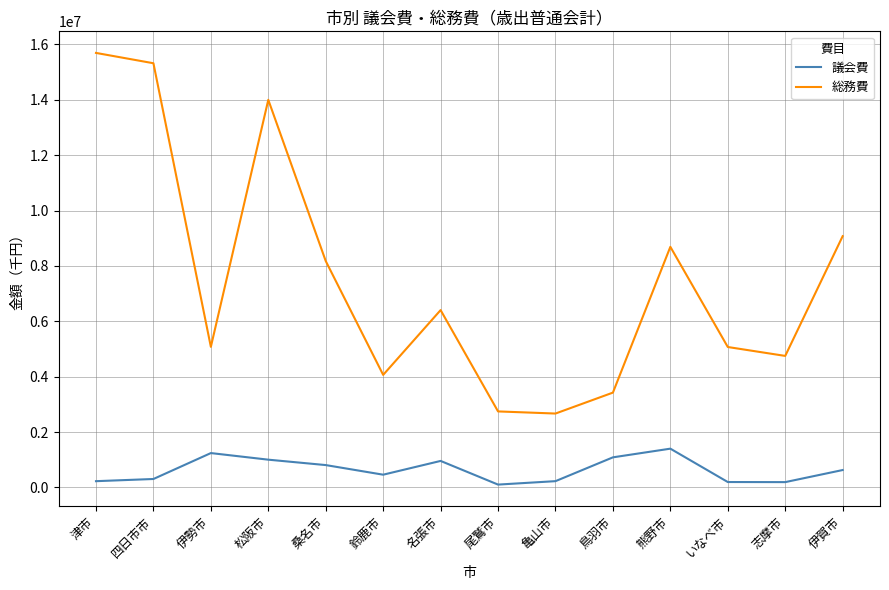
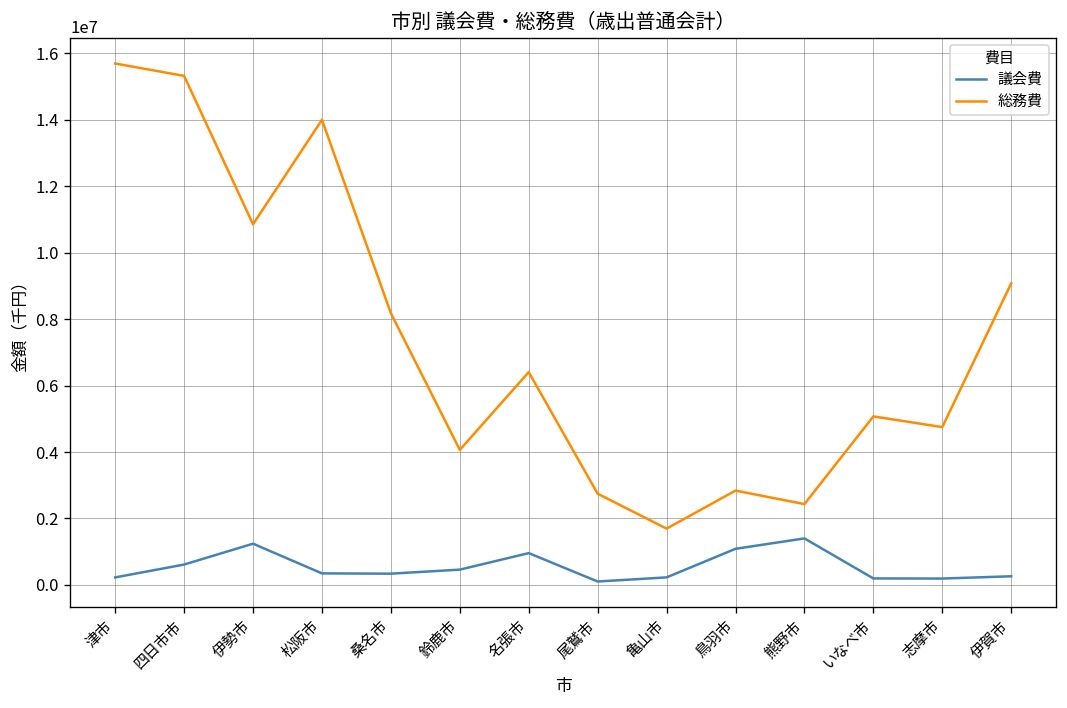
  {
    "議会費": {
      "津市": 200000,
-     "四日市市": 300000,
+     "四日市市": 600000,
      "伊勢市": 1200000,
-     "松阪市": 1000000,
-     "桑名市": 800000,
+     "松阪市": 300000,
+     "桑名市": 300000,
      "鈴鹿市": 500000,
      "名張市": 1000000,
      "尾鷲市": 100000,
      "亀山市": 200000,
      "鳥羽市": 1100000,
      "熊野市": 1400000,
      "いなべ市": 200000,
      "志摩市": 200000,
-     "伊賀市": 600000
+     "伊賀市": 300000
    },
    "総務費": {
      "津市": 15700000,
      "四日市市": 15300000,
-     "伊勢市": 5100000,
+     "伊勢市": 10900000,
      "松阪市": 14000000,
      "桑名市": 8200000,
      "鈴鹿市": 4100000,
      "名張市": 6400000,
      "尾鷲市": 2700000,
-     "亀山市": 2700000,
-     "鳥羽市": 3400000,
-     "熊野市": 8700000,
+     "亀山市": 1700000,
+     "鳥羽市": 2800000,
+     "熊野市": 2400000,
      "いなべ市": 5100000,
      "志摩市": 4700000,
      "伊賀市": 9100000
    }
  }
